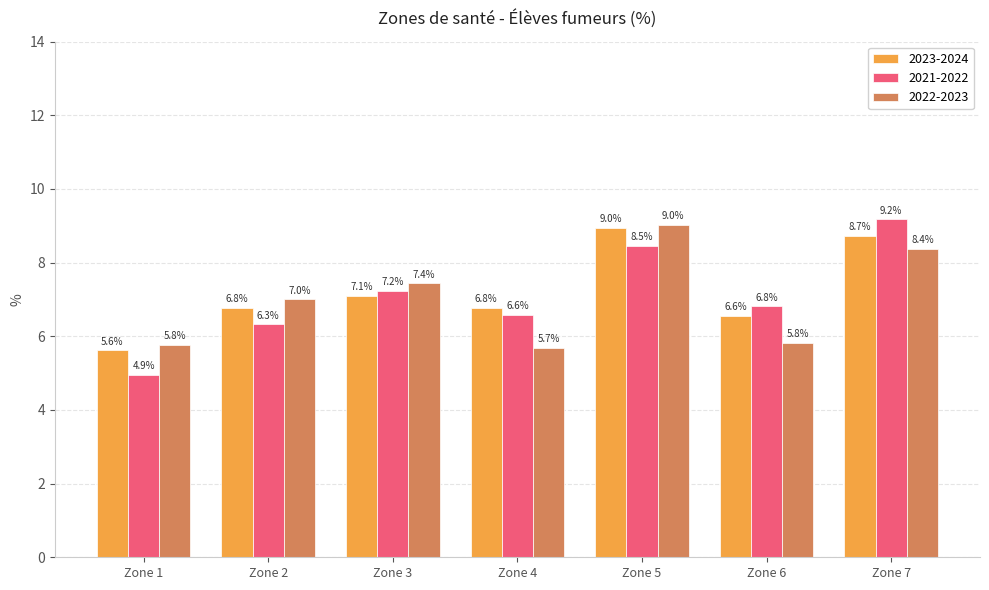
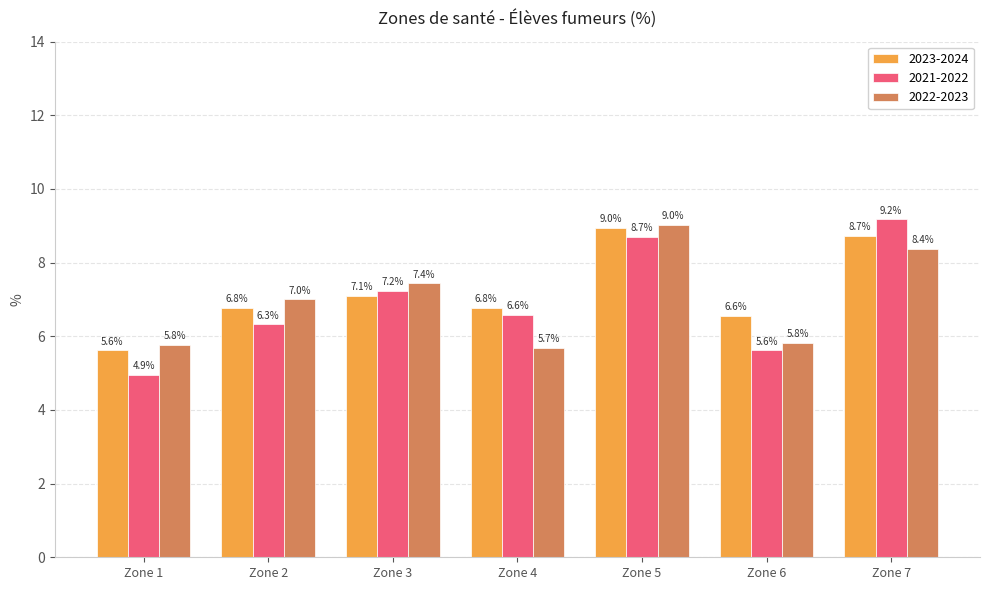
  {
    "2021-2022": {
      "Zone 1": "4.9%",
      "Zone 2": "6.3%",
      "Zone 3": "7.2%",
      "Zone 4": "6.6%",
-     "Zone 5": "8.5%",
-     "Zone 6": "6.8%",
+     "Zone 5": "8.7%",
+     "Zone 6": "5.6%",
      "Zone 7": "9.2%"
    }
  }
